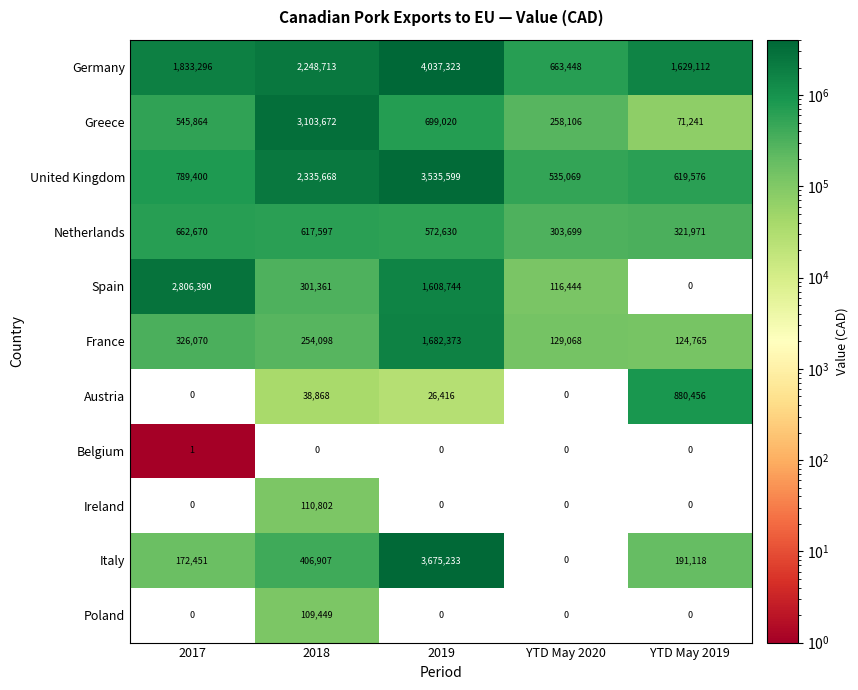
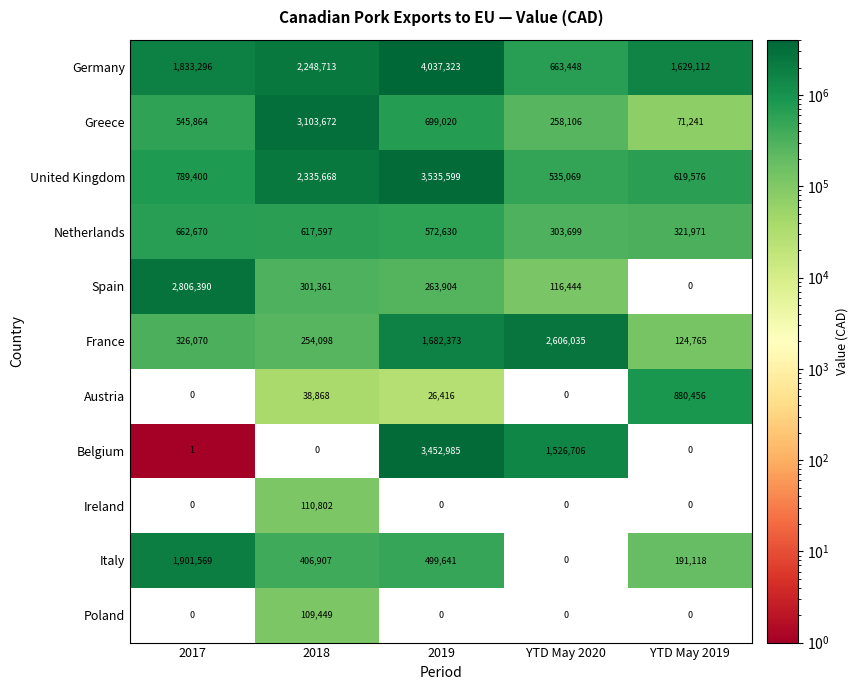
  {
    "Germany": {
      "2017": "1,833,296",
      "2018": "2,248,713",
      "2019": "4,037,323",
      "YTD May 2020": "663,448",
      "YTD May 2019": "1,629,112"
    },
    "Greece": {
      "2017": "545,864",
      "2018": "3,103,672",
      "2019": "699,020",
      "YTD May 2020": "258,106",
      "YTD May 2019": "71,241"
    },
    "United Kingdom": {
      "2017": "789,400",
      "2018": "2,335,668",
      "2019": "3,535,599",
      "YTD May 2020": "535,069",
      "YTD May 2019": "619,576"
    },
    "Netherlands": {
      "2017": "662,670",
      "2018": "617,597",
      "2019": "572,630",
      "YTD May 2020": "303,699",
      "YTD May 2019": "321,971"
    },
    "Spain": {
      "2017": "2,806,390",
      "2018": "301,361",
-     "2019": "1,608,744",
+     "2019": "263,904",
      "YTD May 2020": "116,444",
      "YTD May 2019": "0"
    },
    "France": {
      "2017": "326,070",
      "2018": "254,098",
      "2019": "1,682,373",
-     "YTD May 2020": "129,068",
+     "YTD May 2020": "2,606,035",
      "YTD May 2019": "124,765"
    },
    "Austria": {
      "2017": "0",
      "2018": "38,868",
      "2019": "26,416",
      "YTD May 2020": "0",
      "YTD May 2019": "880,456"
    },
    "Belgium": {
      "2017": "1",
      "2018": "0",
-     "2019": "0",
-     "YTD May 2020": "0",
+     "2019": "3,452,985",
+     "YTD May 2020": "1,526,706",
      "YTD May 2019": "0"
    },
    "Ireland": {
      "2017": "0",
      "2018": "110,802",
      "2019": "0",
      "YTD May 2020": "0",
      "YTD May 2019": "0"
    },
    "Italy": {
-     "2017": "172,451",
+     "2017": "1,901,569",
      "2018": "406,907",
-     "2019": "3,675,233",
+     "2019": "499,641",
      "YTD May 2020": "0",
      "YTD May 2019": "191,118"
    },
    "Poland": {
      "2017": "0",
      "2018": "109,449",
      "2019": "0",
      "YTD May 2020": "0",
      "YTD May 2019": "0"
    }
  }
